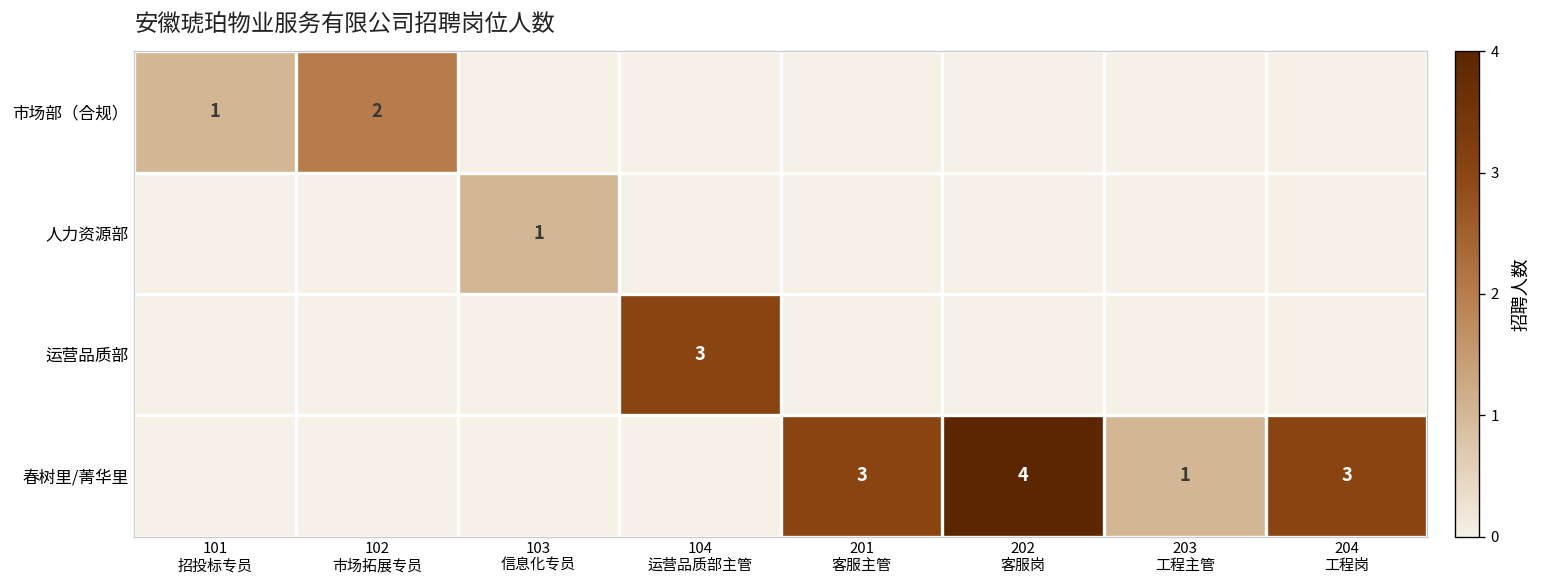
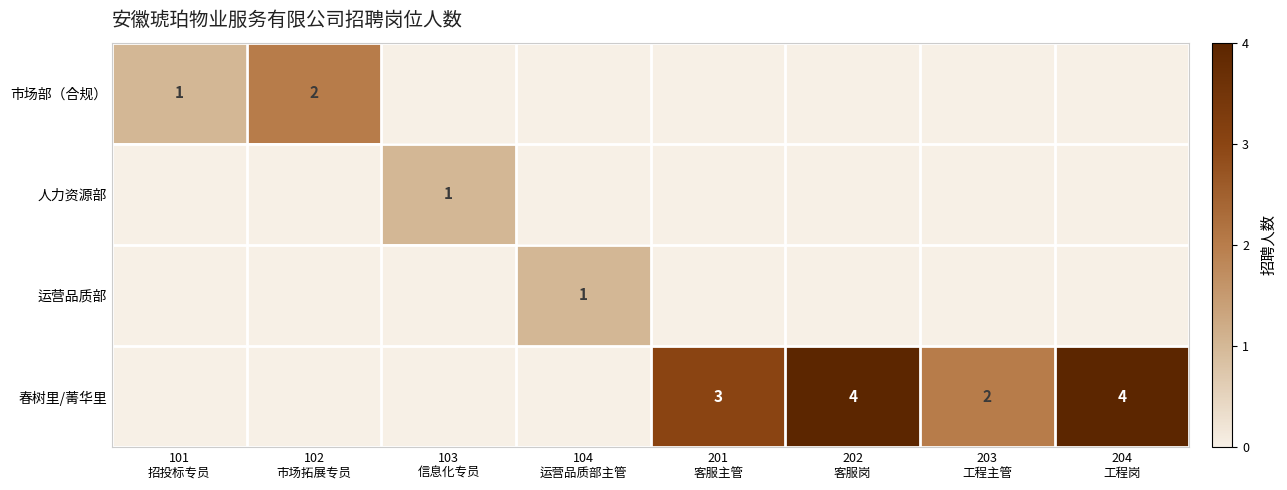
  {
    "市场部（合规）": {
      "101 招投标专员": 1,
      "102 市场拓展专员": 2
    },
    "人力资源部": {
      "103 信息化专员": 1
    },
    "运营品质部": {
-     "104 运营品质部主管": 3
+     "104 运营品质部主管": 1
    },
    "春树里/菁华里": {
      "201 客服主管": 3,
      "202 客服岗": 4,
-     "203 工程主管": 1,
-     "204 工程岗": 3
+     "203 工程主管": 2,
+     "204 工程岗": 4
    }
  }
